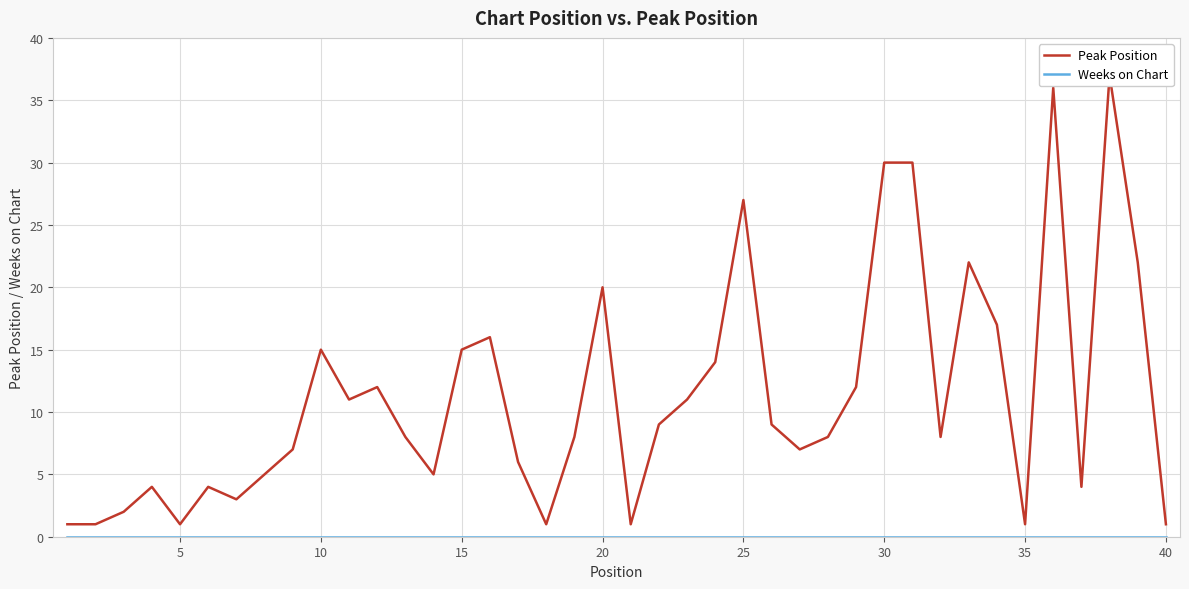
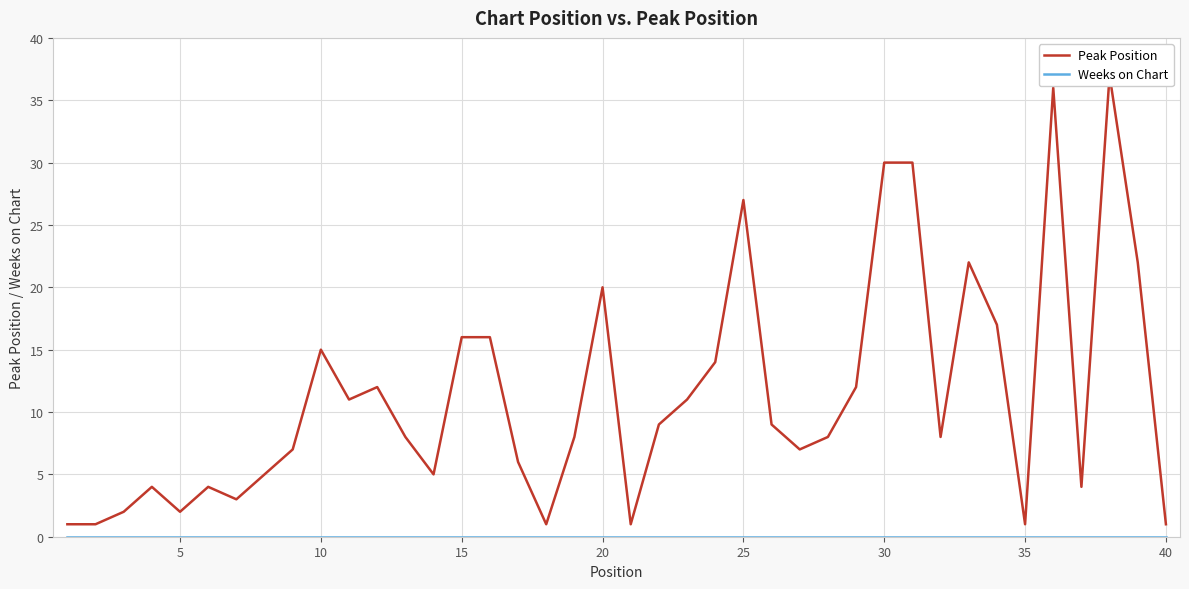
  {
    "Peak Position": {
-     "5": 1,
+     "5": 2,
      "10": 15,
-     "15": 15,
+     "15": 16,
      "20": 20,
      "25": 27,
      "30": 30,
      "35": 1,
      "40": 1
    },
    "Weeks on Chart": {
      "5": 0,
      "10": 0,
      "15": 0,
      "20": 0,
      "25": 0,
      "30": 0,
      "35": 0,
      "40": 0
    }
  }
